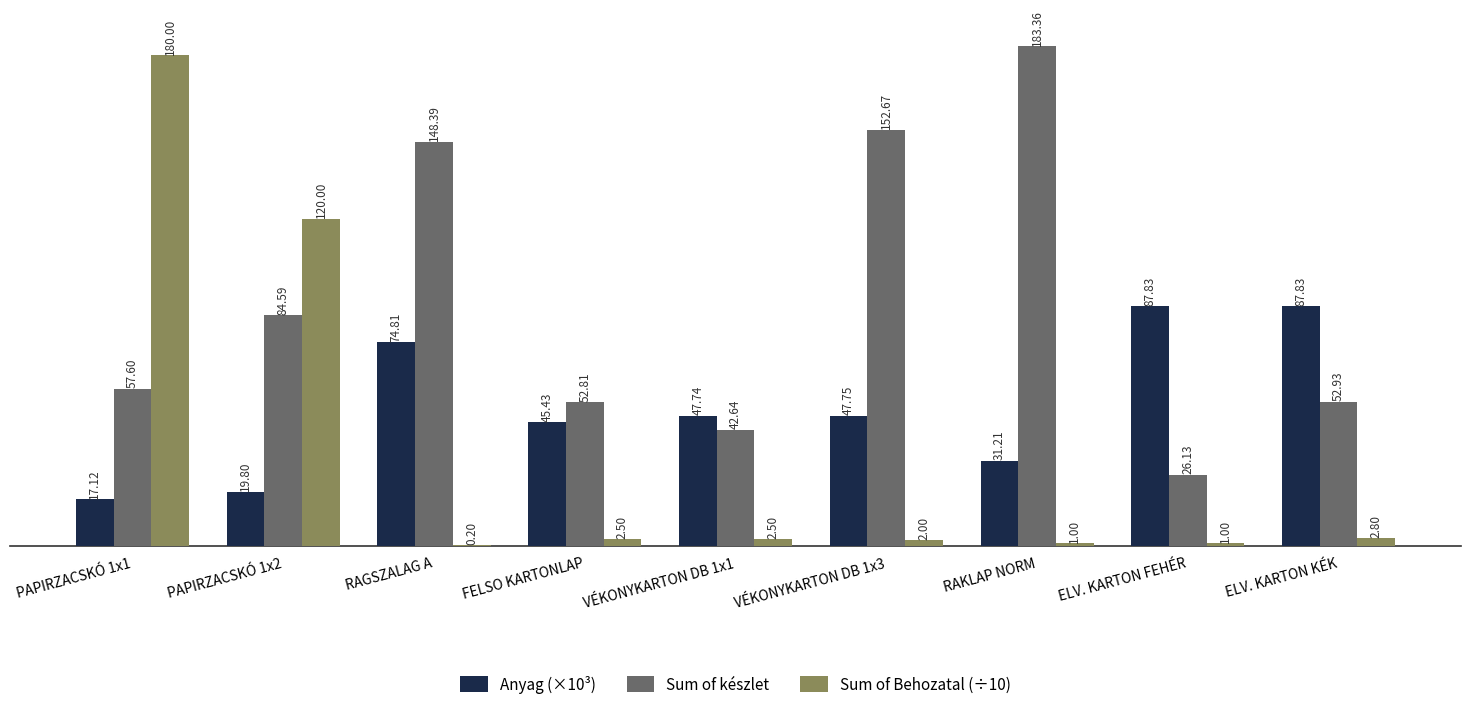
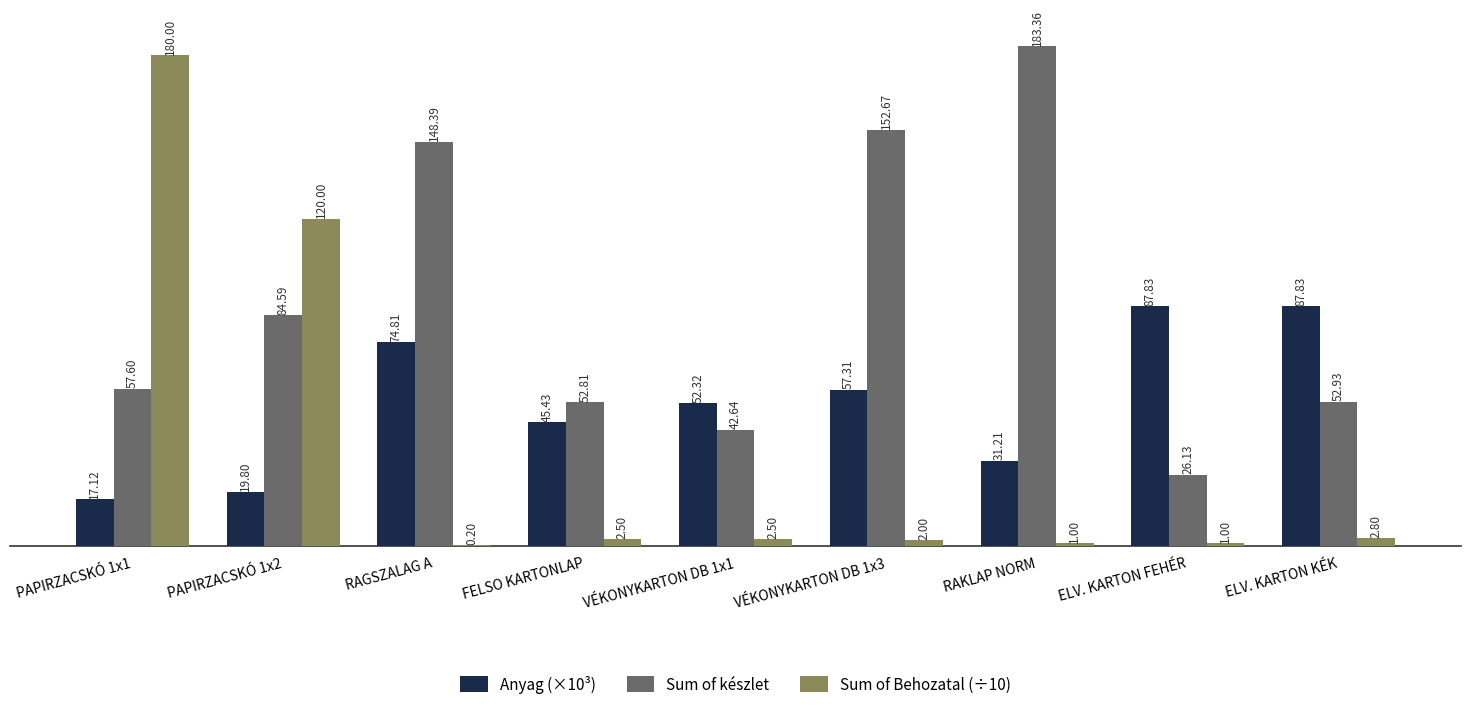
  {
    "Anyag (×10³)": {
      "PAPIRZACSKÓ 1x1": 17.12,
      "PAPIRZACSKÓ 1x2": 19.80,
      "RAGSZALAG A": 74.81,
      "FELSO KARTONLAP": 45.43,
-     "VÉKONYKARTON DB 1x1": 47.74,
-     "VÉKONYKARTON DB 1x3": 47.75,
+     "VÉKONYKARTON DB 1x1": 52.32,
+     "VÉKONYKARTON DB 1x3": 57.31,
      "RAKLAP NORM": 31.21,
      "ELV. KARTON FEHÉR": 87.83,
      "ELV. KARTON KÉK": 87.83
    }
  }
